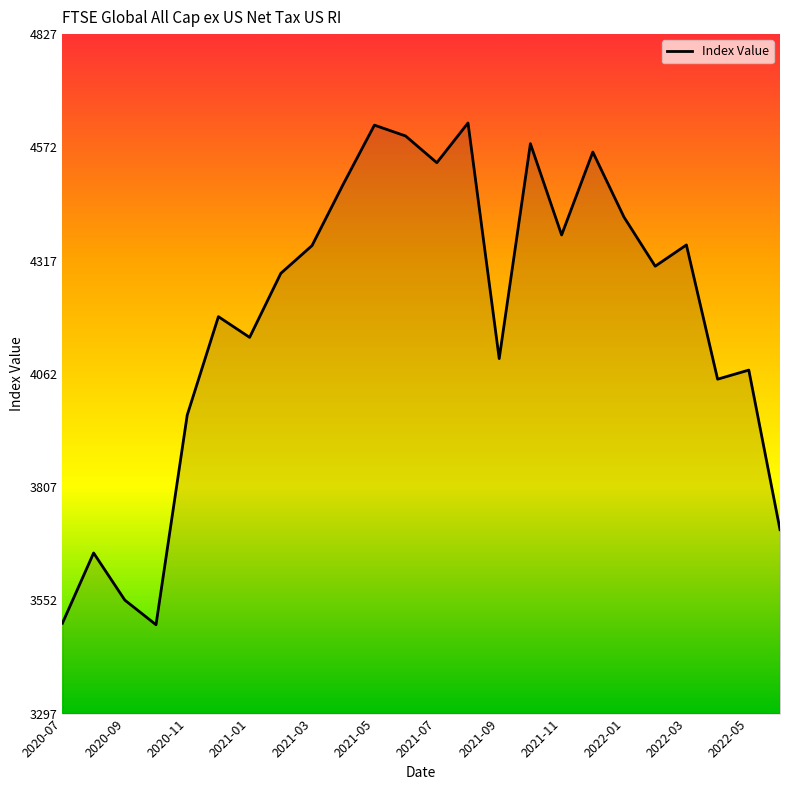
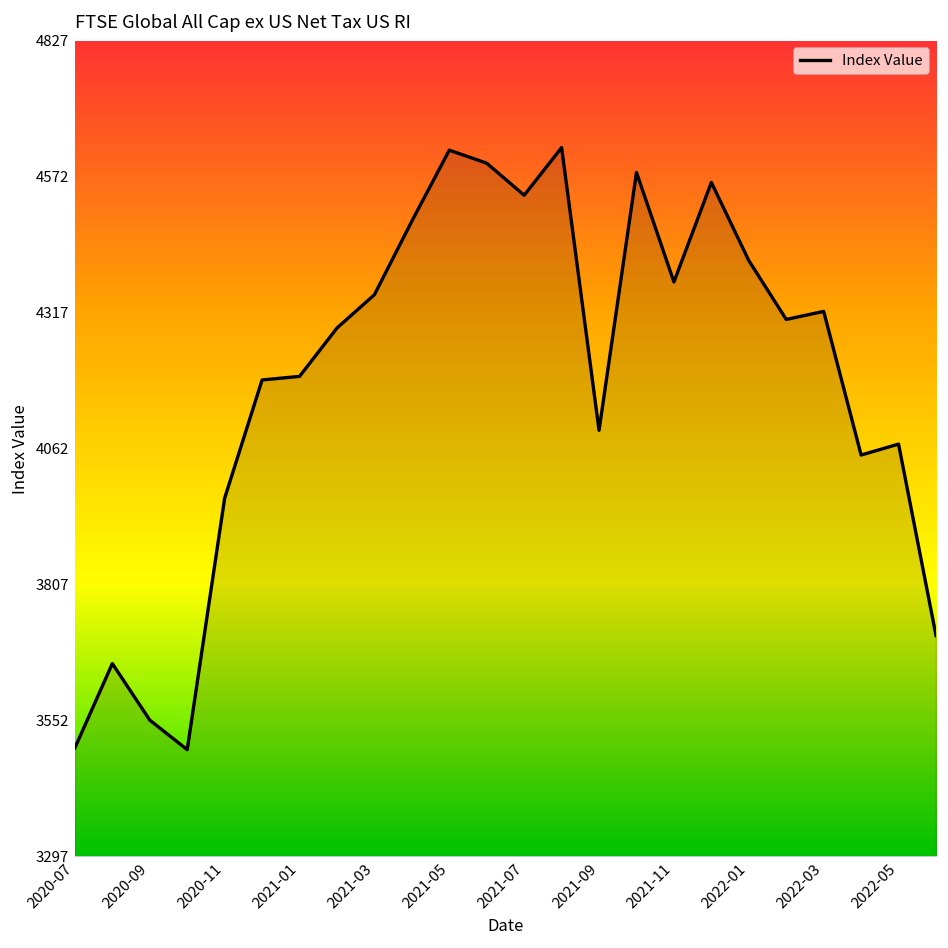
  {
    "2020-07": 3500,
    "2020-09": 3550,
    "2020-11": 3970,
-   "2021-01": 4140,
+   "2021-01": 4200,
    "2021-03": 4350,
    "2021-05": 4620,
    "2021-07": 4540,
    "2021-09": 4100,
    "2021-11": 4380,
    "2022-01": 4420,
-   "2022-03": 4350,
+   "2022-03": 4320,
    "2022-05": 4070
  }
